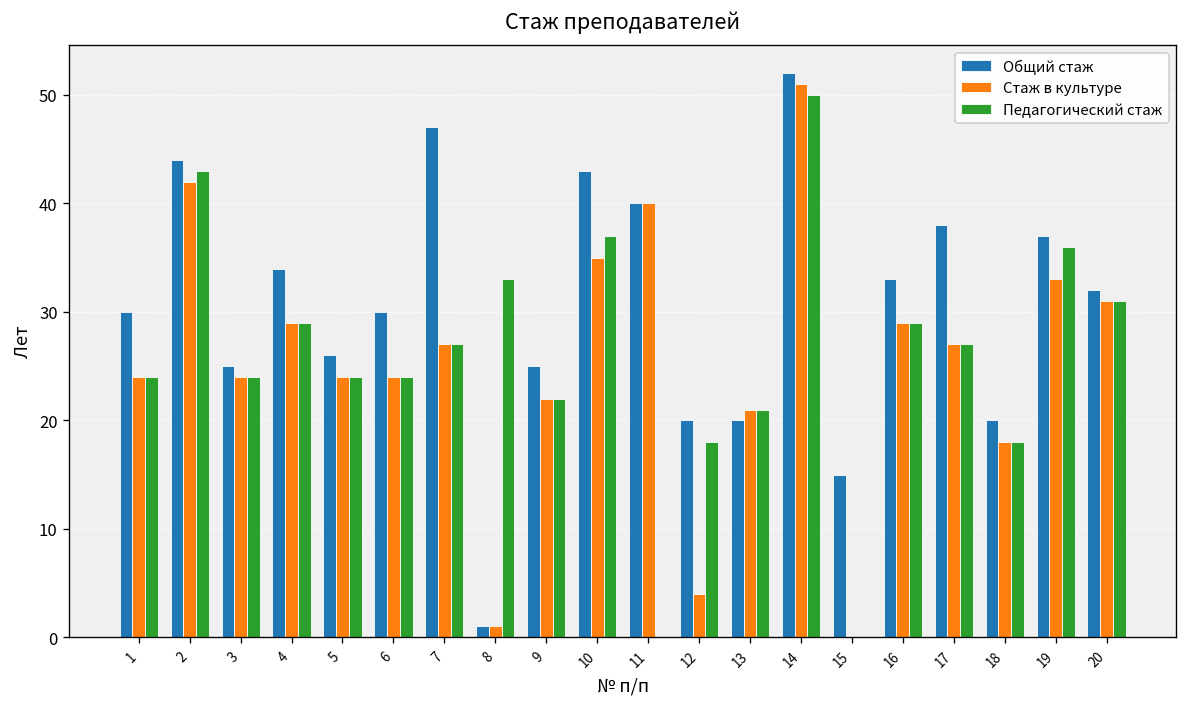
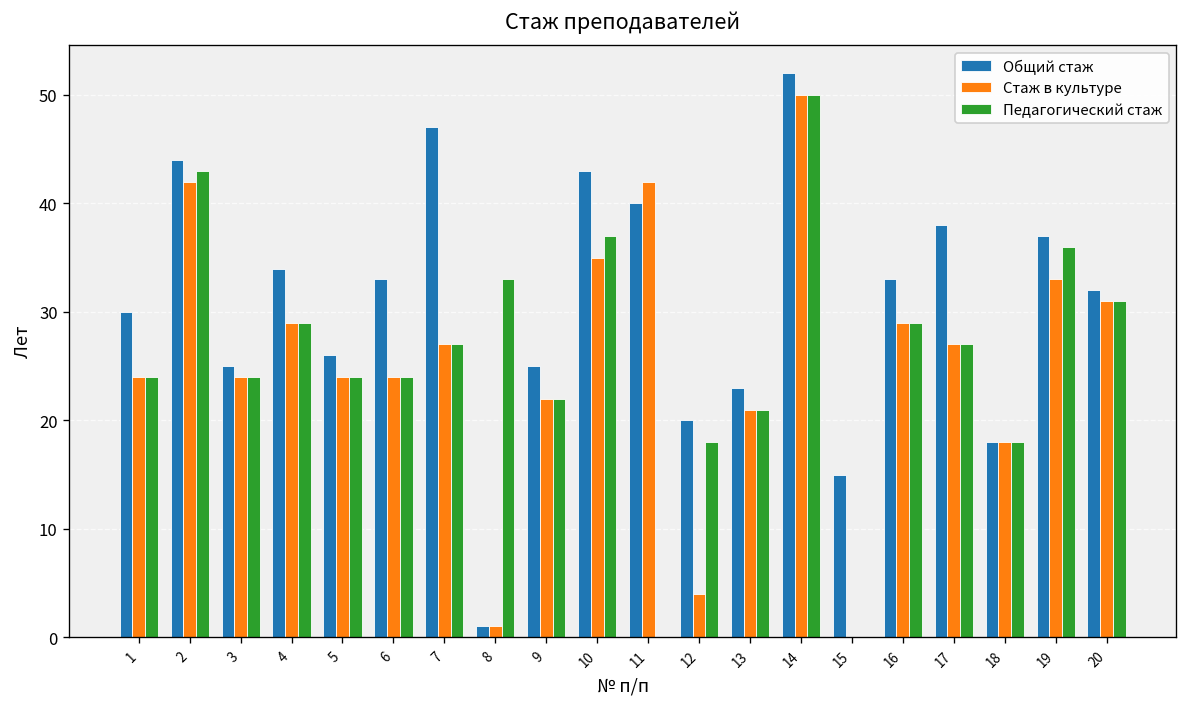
  {
    "Общий стаж": {
      "1": 30,
      "2": 44,
      "3": 25,
      "4": 34,
      "5": 26,
-     "6": 30,
+     "6": 33,
      "7": 47,
      "8": 1,
      "9": 25,
      "10": 43,
      "11": 40,
      "12": 20,
-     "13": 20,
+     "13": 23,
      "14": 52,
      "15": 15,
      "16": 33,
      "17": 38,
-     "18": 20,
+     "18": 18,
      "19": 37,
      "20": 32
    },
    "Стаж в культуре": {
      "1": 24,
      "2": 42,
      "3": 24,
      "4": 29,
      "5": 24,
      "6": 24,
      "7": 27,
      "8": 1,
      "9": 22,
      "10": 35,
-     "11": 40,
+     "11": 42,
      "12": 4,
      "13": 21,
-     "14": 51,
+     "14": 50,
      "15": 0,
      "16": 29,
      "17": 27,
      "18": 18,
      "19": 33,
      "20": 31
    },
    "Педагогический стаж": {
      "1": 24,
      "2": 43,
      "3": 24,
      "4": 29,
      "5": 24,
      "6": 24,
      "7": 27,
      "8": 33,
      "9": 22,
      "10": 37,
      "11": 0,
      "12": 18,
      "13": 21,
      "14": 50,
      "15": 0,
      "16": 29,
      "17": 27,
      "18": 18,
      "19": 36,
      "20": 31
    }
  }
